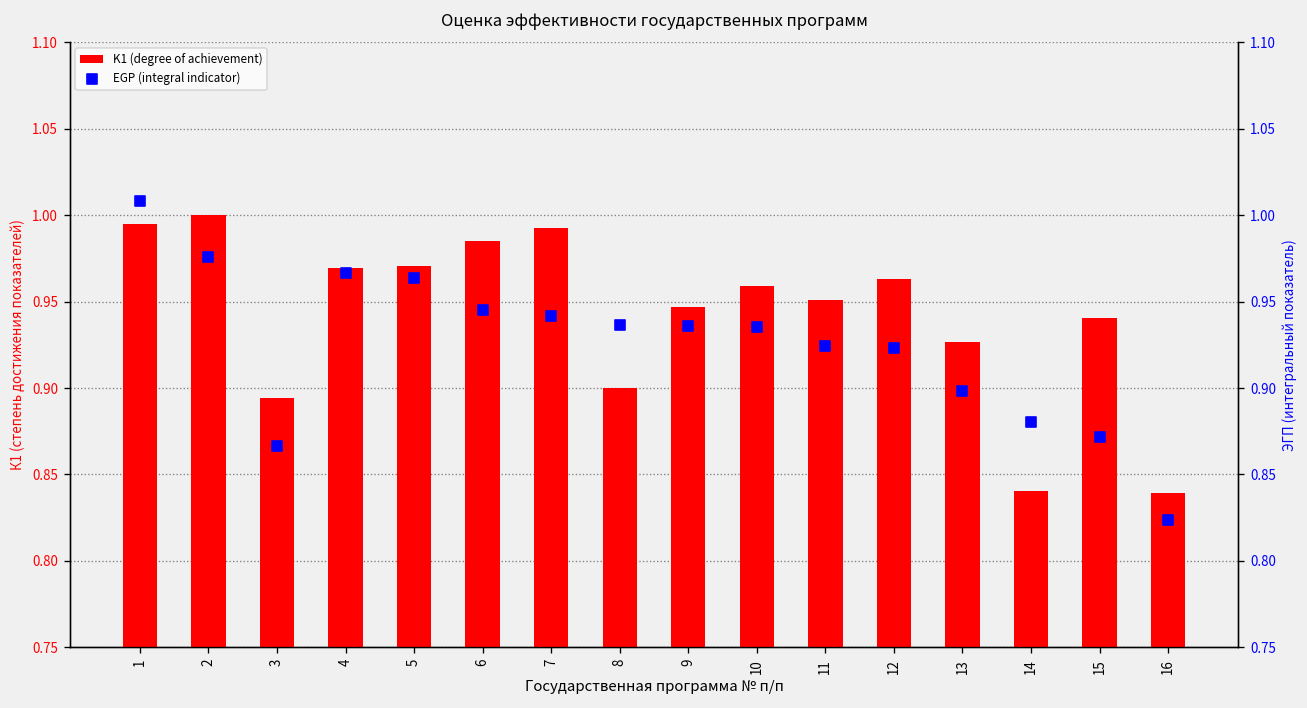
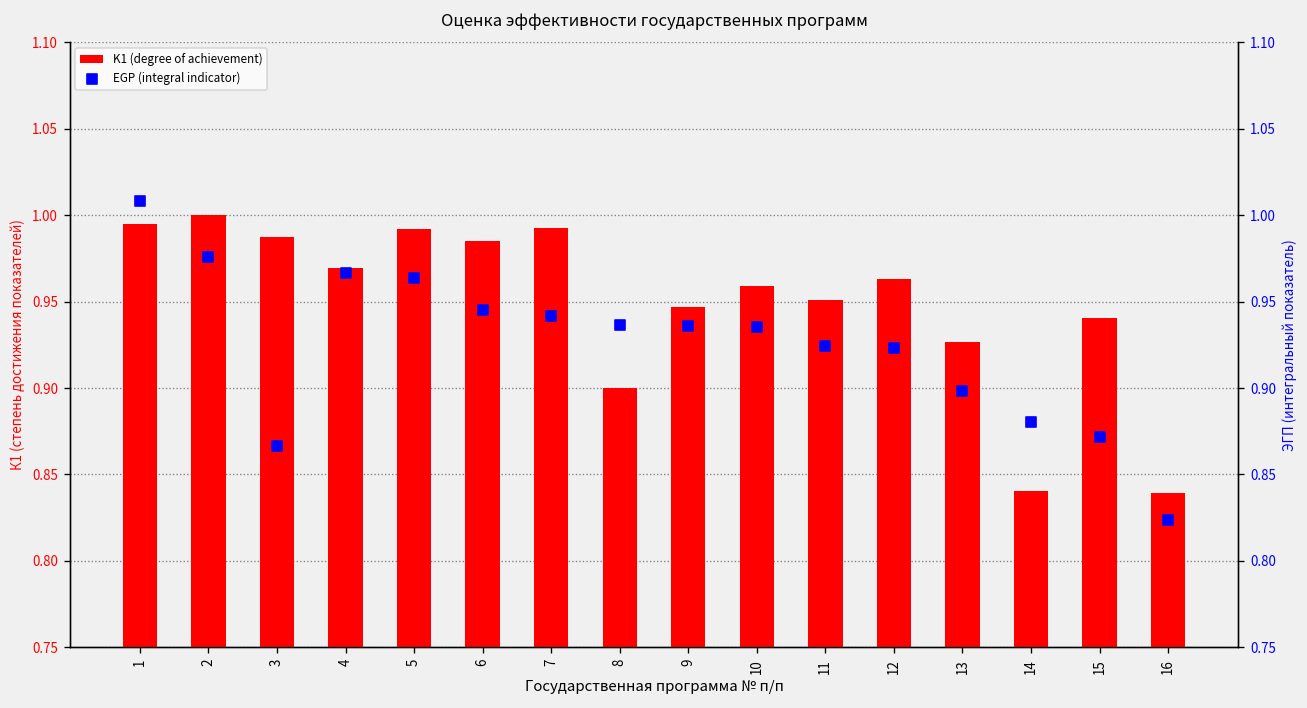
  {
    "K1 (degree of achievement)": {
      "1": 0.995,
      "2": 1.000,
-     "3": 0.894,
+     "3": 0.988,
      "4": 0.969,
-     "5": 0.971,
+     "5": 0.992,
      "6": 0.985,
      "7": 0.993,
      "8": 0.900,
      "9": 0.947,
      "10": 0.959,
      "11": 0.951,
      "12": 0.963,
      "13": 0.927,
      "14": 0.840,
      "15": 0.940,
      "16": 0.839
    }
  }
